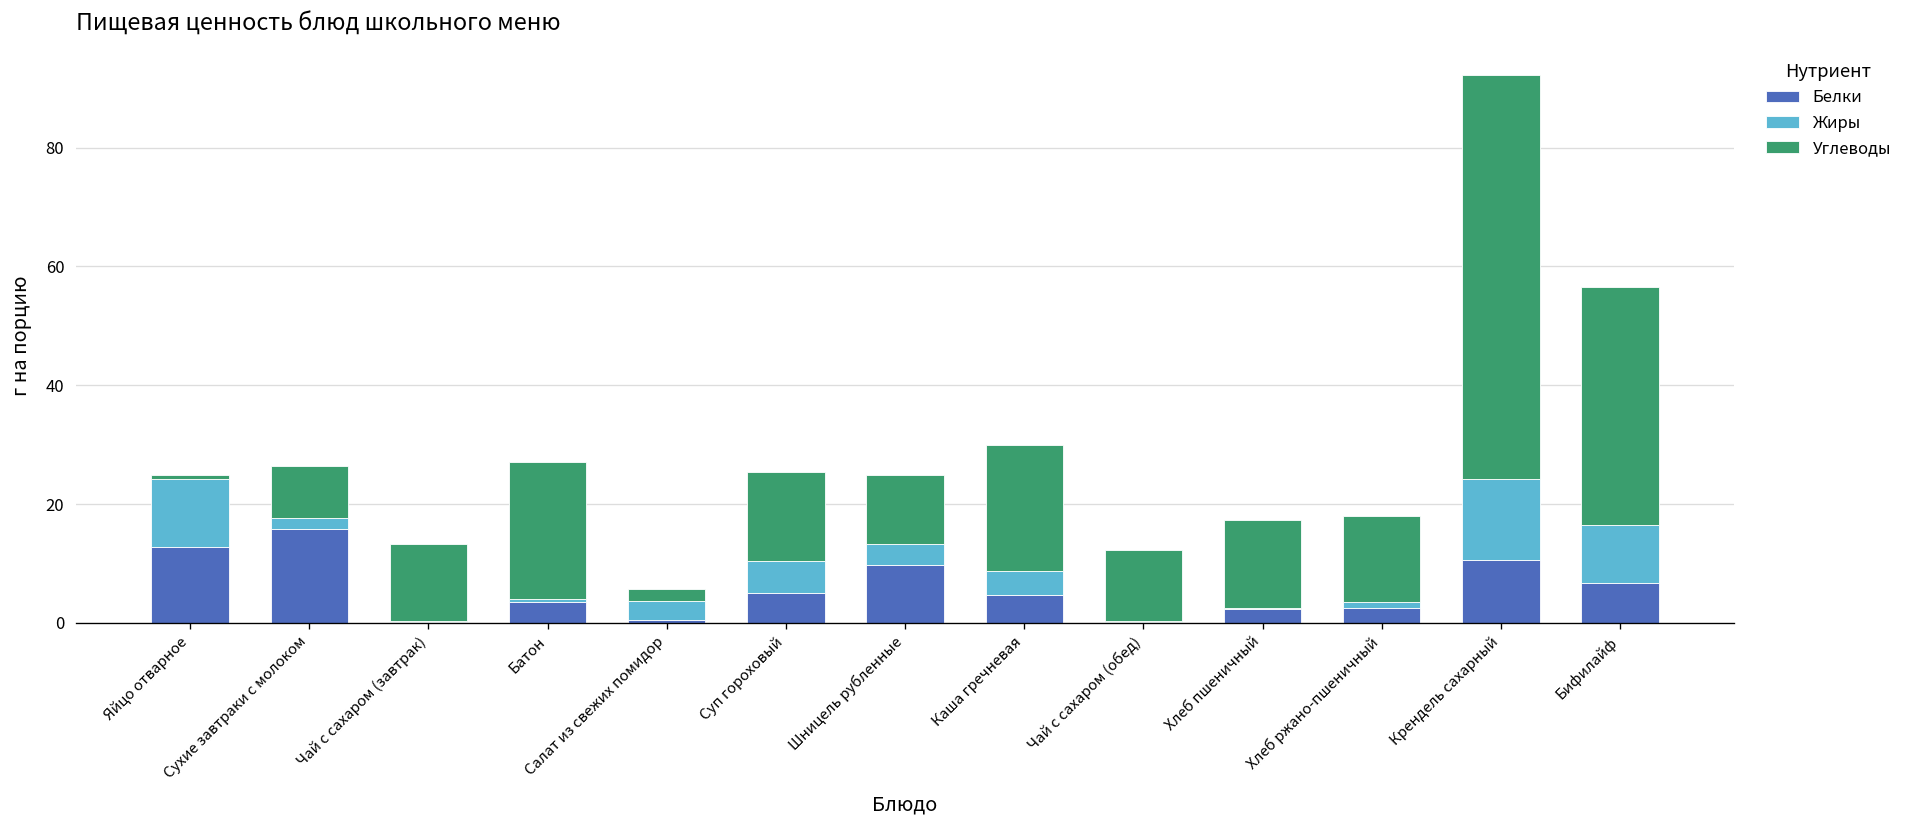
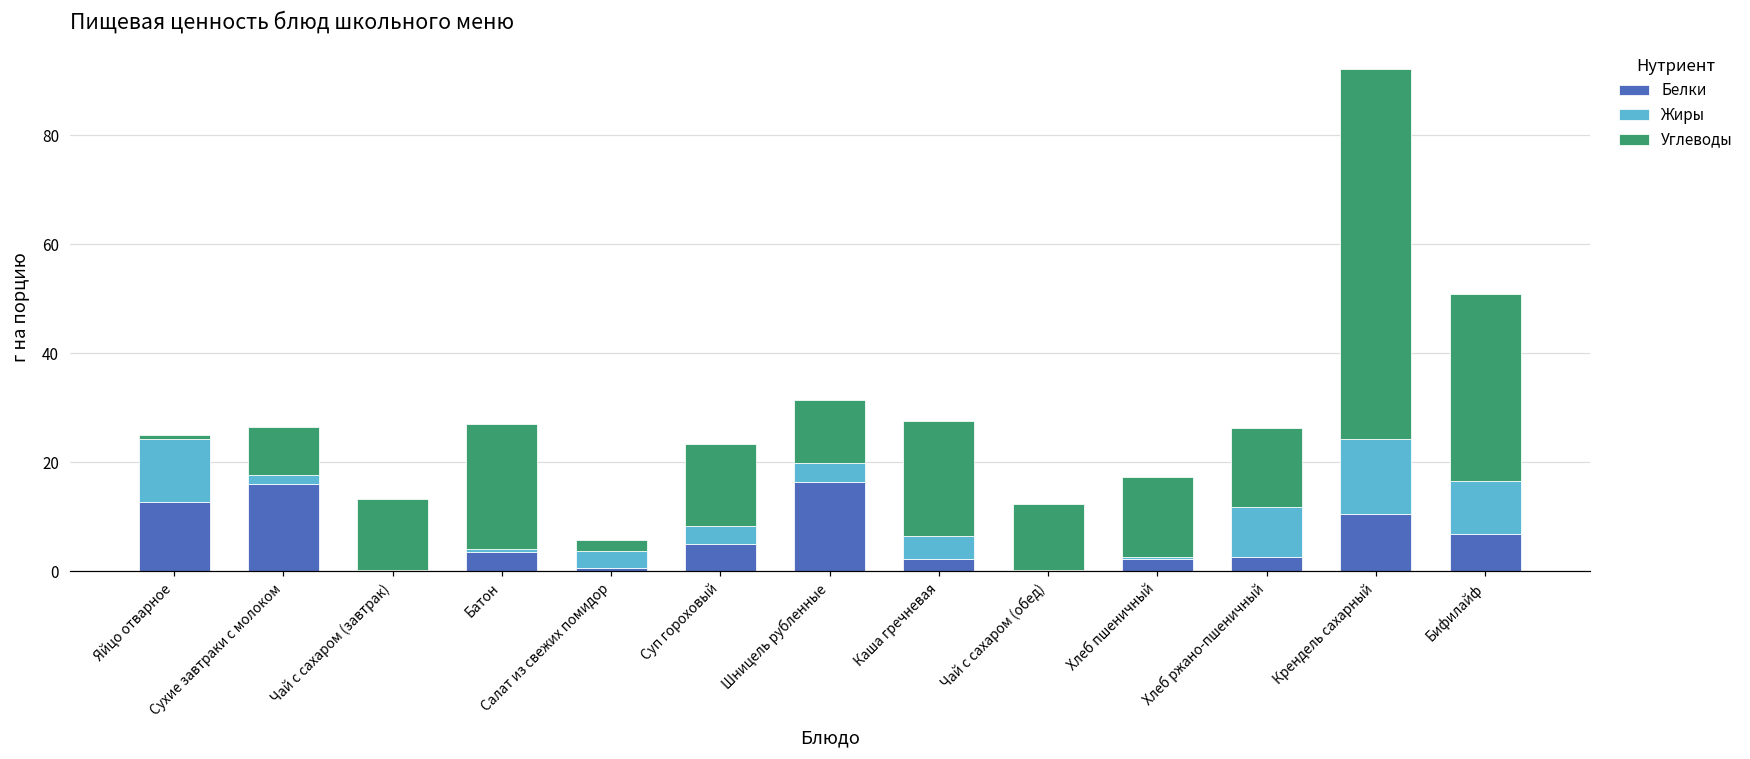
  {
    "Белки": {
      "Яйцо отварное": 13,
      "Сухие завтраки с молоком": 16,
      "Батон": 4,
      "Салат из свежих помидор": 1,
      "Суп гороховый": 5,
-     "Шницель рубленные": 10,
-     "Каша гречневая": 5,
+     "Шницель рубленные": 16,
+     "Каша гречневая": 2,
      "Хлеб пшеничный": 2,
      "Хлеб ржано-пшеничный": 3,
      "Крендель сахарный": 11,
      "Бифилайф": 7
    },
    "Жиры": {
      "Яйцо отварное": 12,
      "Сухие завтраки с молоком": 2,
      "Салат из свежих помидор": 3,
-     "Суп гороховый": 5,
+     "Суп гороховый": 3,
      "Шницель рубленные": 3,
      "Каша гречневая": 4,
-     "Хлеб ржано-пшеничный": 1,
+     "Хлеб ржано-пшеничный": 9,
      "Крендель сахарный": 14,
      "Бифилайф": 10
    },
    "Углеводы": {
      "Яйцо отварное": 1,
      "Сухие завтраки с молоком": 9,
      "Чай с сахаром (завтрак)": 13,
      "Батон": 23,
      "Салат из свежих помидор": 2,
      "Суп гороховый": 15,
      "Шницель рубленные": 12,
      "Каша гречневая": 21,
      "Чай с сахаром (обед)": 12,
      "Хлеб пшеничный": 15,
      "Хлеб ржано-пшеничный": 14,
      "Крендель сахарный": 68,
-     "Бифилайф": 40
+     "Бифилайф": 34
    }
  }
